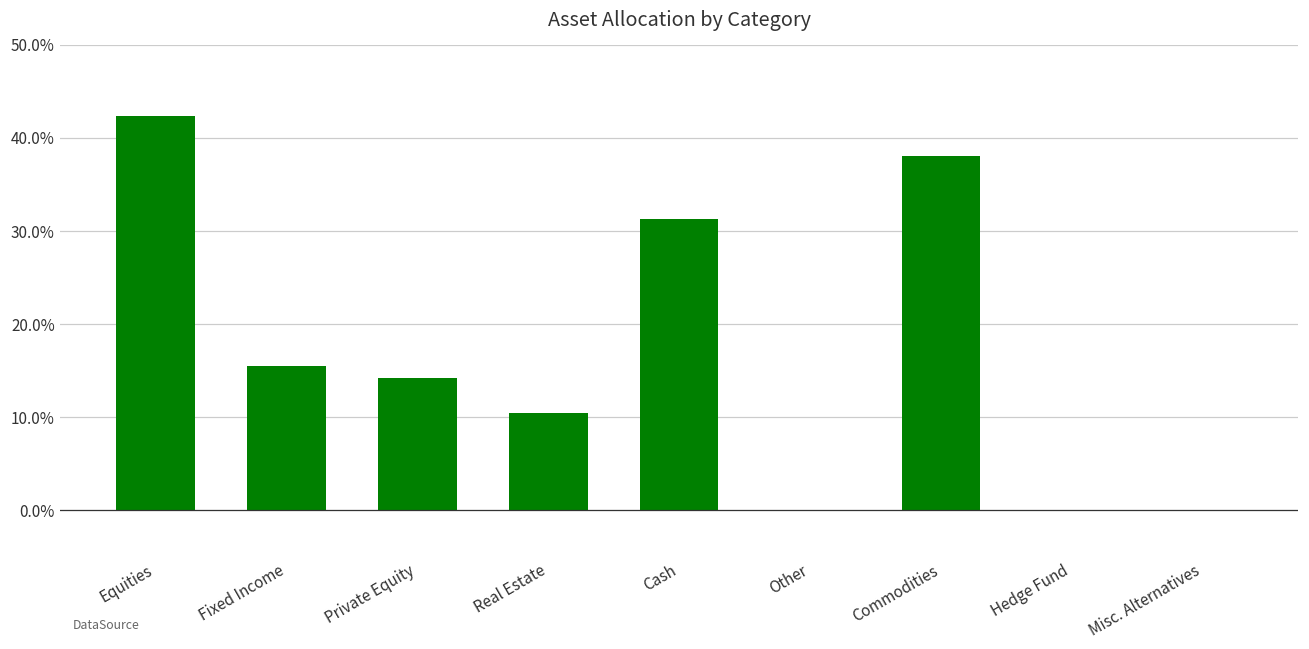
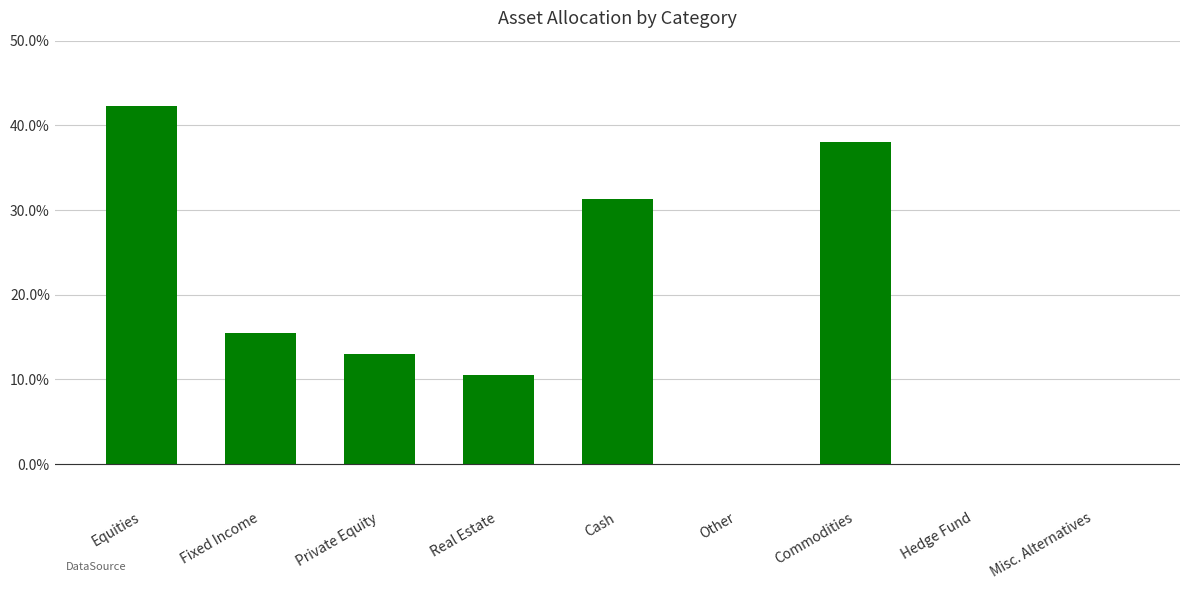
  {
    "Equities": "42%",
    "Fixed Income": "15%",
-   "Private Equity": "14%",
+   "Private Equity": "13%",
    "Real Estate": "10%",
    "Cash": "31%",
    "Other": "0%",
    "Commodities": "38%",
    "Hedge Fund": "0%",
    "Misc. Alternatives": "0%"
  }
